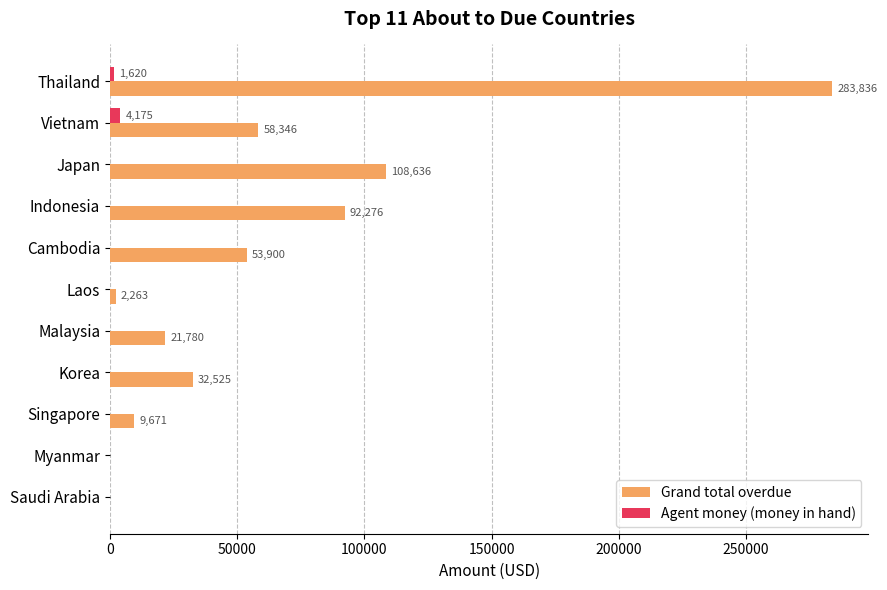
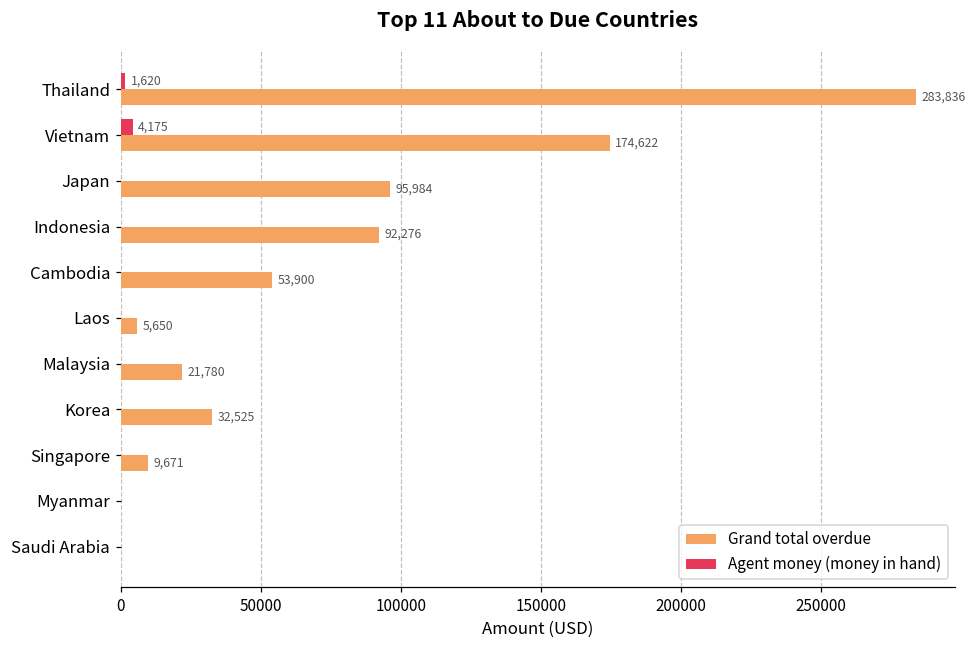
  {
    "Grand total overdue": {
      "Thailand": "283,836",
-     "Vietnam": "58,346",
-     "Japan": "108,636",
+     "Vietnam": "174,622",
+     "Japan": "95,984",
      "Indonesia": "92,276",
      "Cambodia": "53,900",
-     "Laos": "2,263",
+     "Laos": "5,650",
      "Malaysia": "21,780",
      "Korea": "32,525",
      "Singapore": "9,671"
    },
    "Agent money (money in hand)": {
      "Thailand": "1,620",
      "Vietnam": "4,175"
    }
  }
